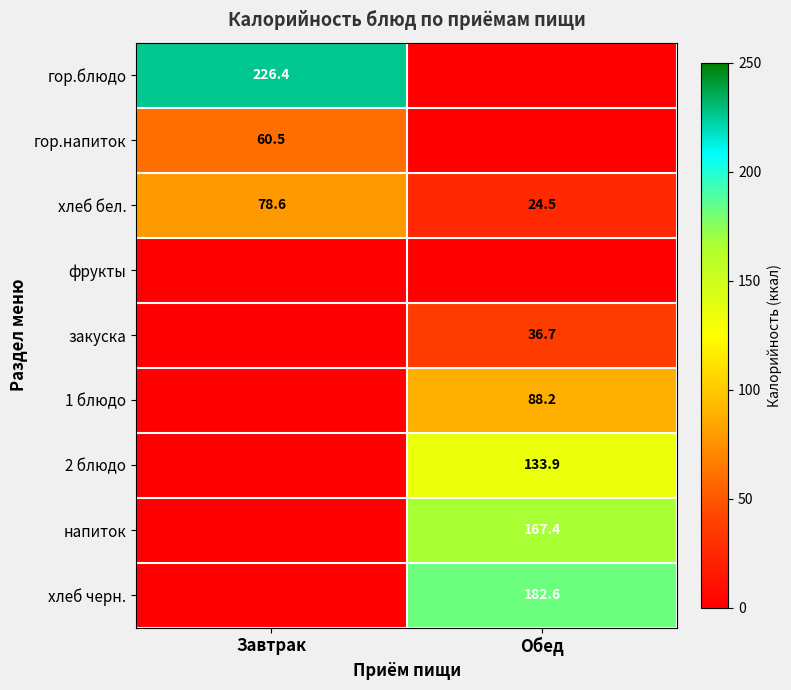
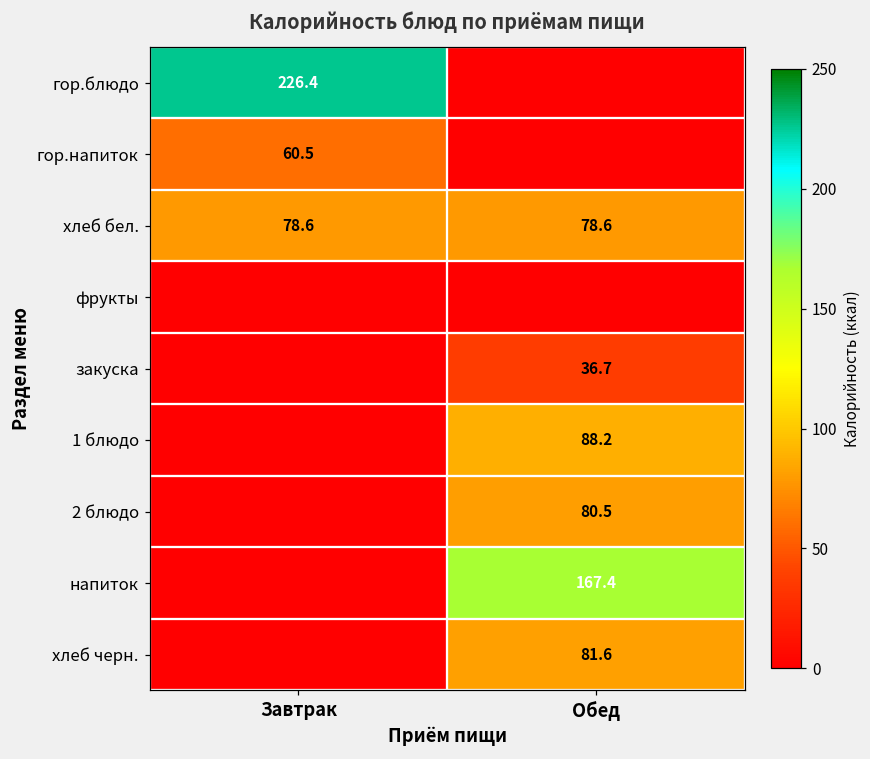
  {
    "гор.блюдо": {
      "Завтрак": 226.4
    },
    "гор.напиток": {
      "Завтрак": 60.5
    },
    "хлеб бел.": {
      "Завтрак": 78.6,
-     "Обед": 24.5
+     "Обед": 78.6
    },
    "закуска": {
      "Обед": 36.7
    },
    "1 блюдо": {
      "Обед": 88.2
    },
    "2 блюдо": {
-     "Обед": 133.9
+     "Обед": 80.5
    },
    "напиток": {
      "Обед": 167.4
    },
    "хлеб черн.": {
-     "Обед": 182.6
+     "Обед": 81.6
    }
  }
